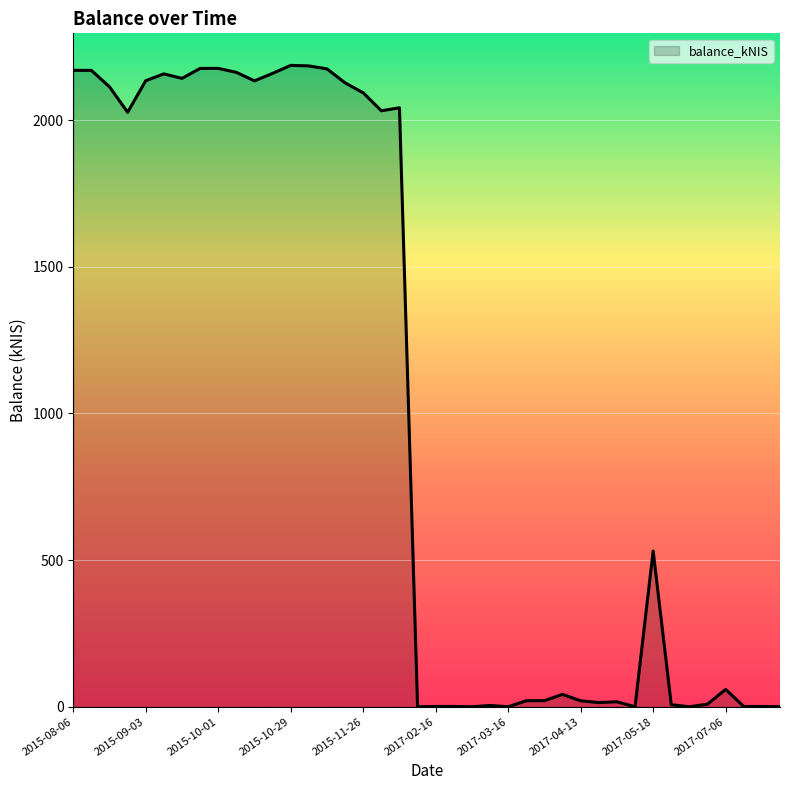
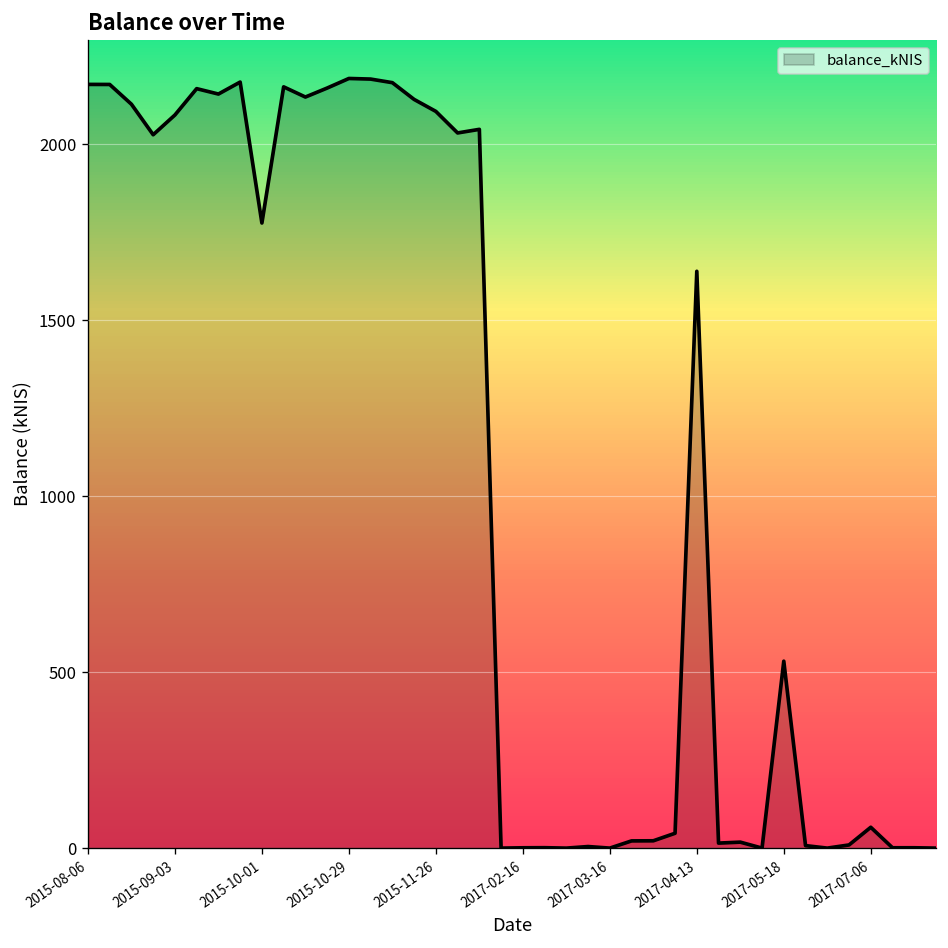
  {
    "2015-08-06": 2170,
-   "2015-09-03": 2130,
-   "2015-10-01": 2180,
+   "2015-09-03": 2080,
+   "2015-10-01": 1780,
    "2015-10-29": 2190,
    "2015-11-26": 2090,
    "2017-02-16": 0,
    "2017-03-16": 0,
-   "2017-04-13": 20,
+   "2017-04-13": 1640,
    "2017-05-18": 530,
    "2017-07-06": 60
  }
